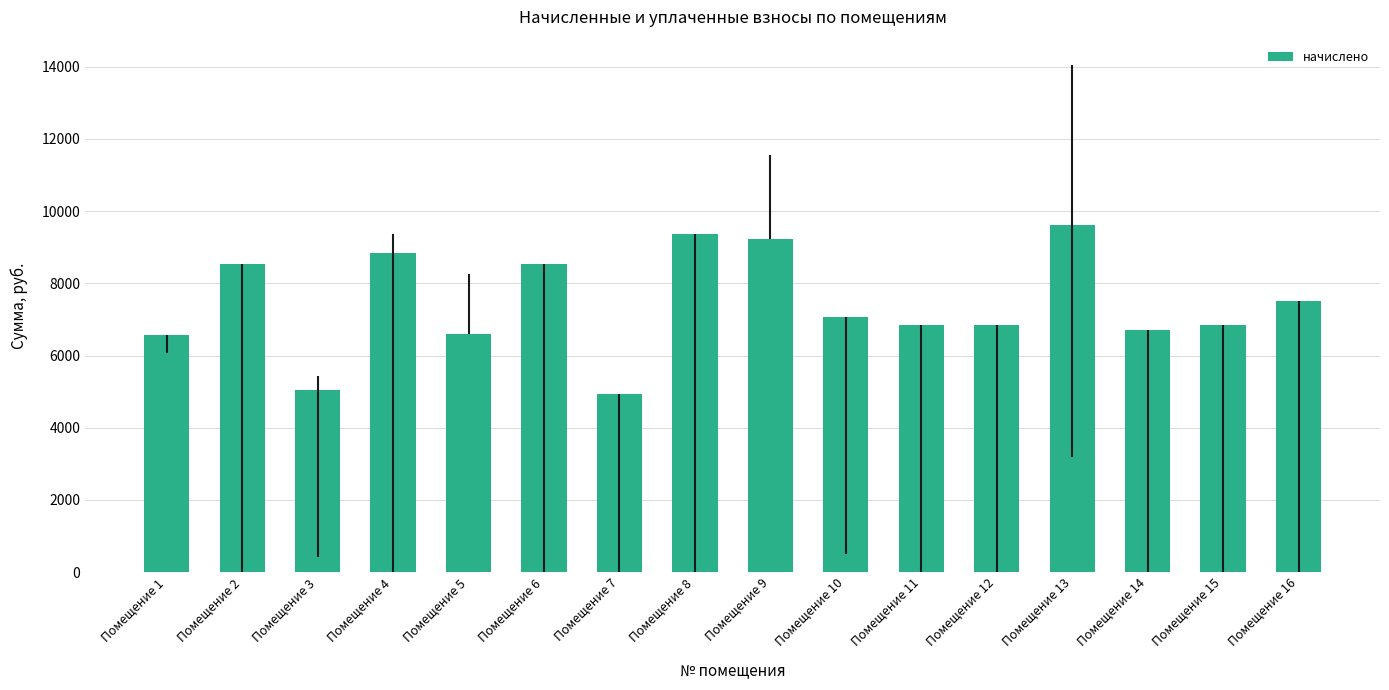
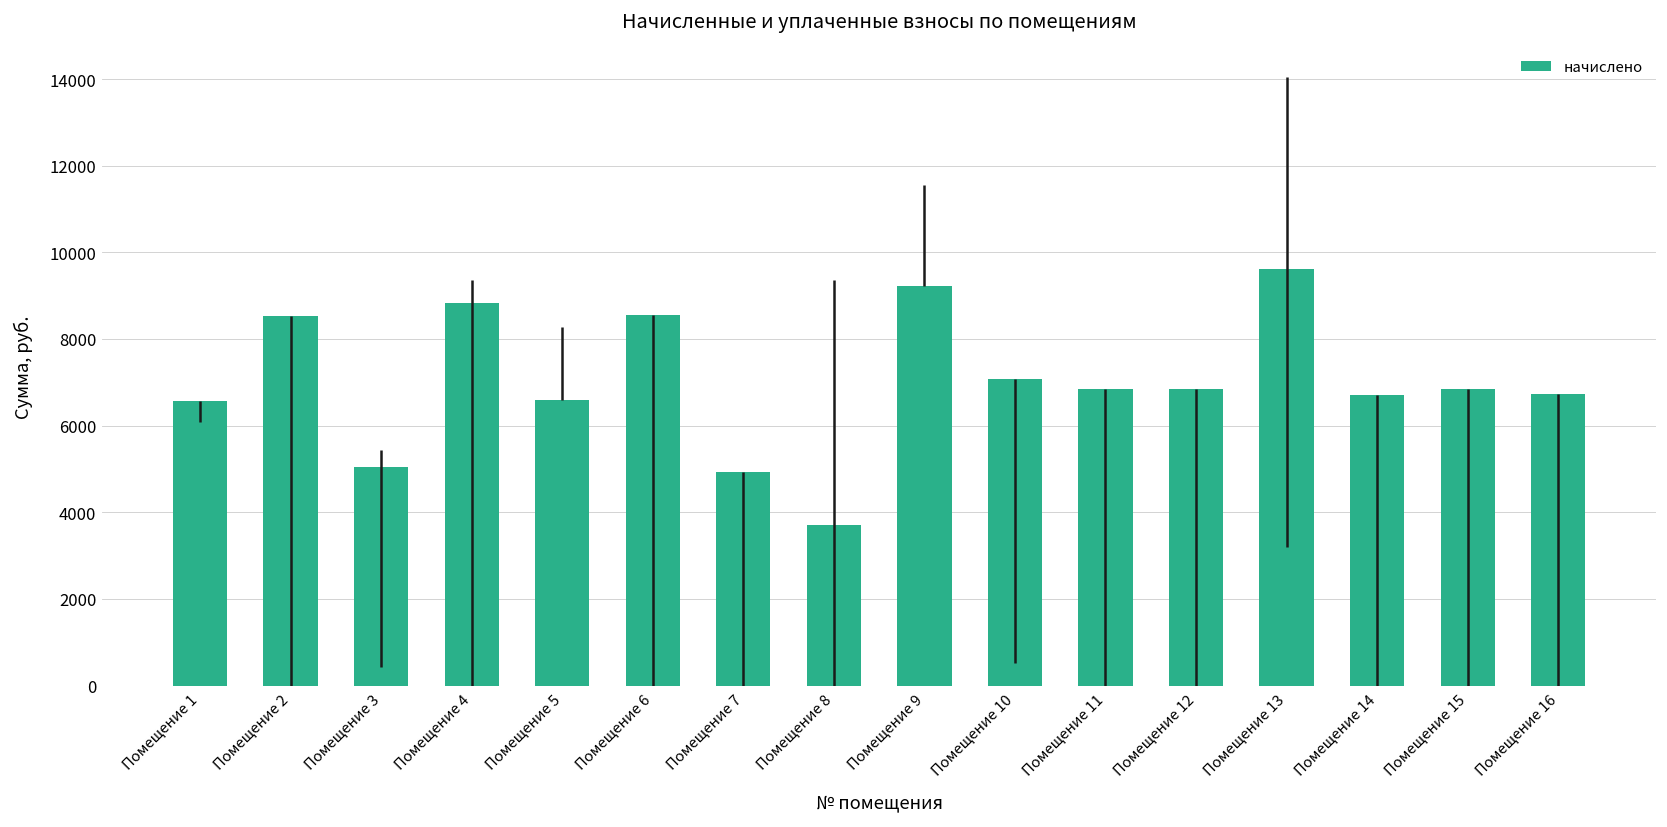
  {
    "Помещение 1": 6600,
    "Помещение 2": 8500,
    "Помещение 3": 5100,
    "Помещение 4": 8800,
    "Помещение 5": 6600,
    "Помещение 6": 8500,
    "Помещение 7": 4900,
-   "Помещение 8": 9400,
+   "Помещение 8": 3700,
    "Помещение 9": 9200,
    "Помещение 10": 7100,
    "Помещение 11": 6800,
    "Помещение 12": 6800,
    "Помещение 13": 9600,
    "Помещение 14": 6700,
    "Помещение 15": 6800,
-   "Помещение 16": 7500
+   "Помещение 16": 6700
  }
